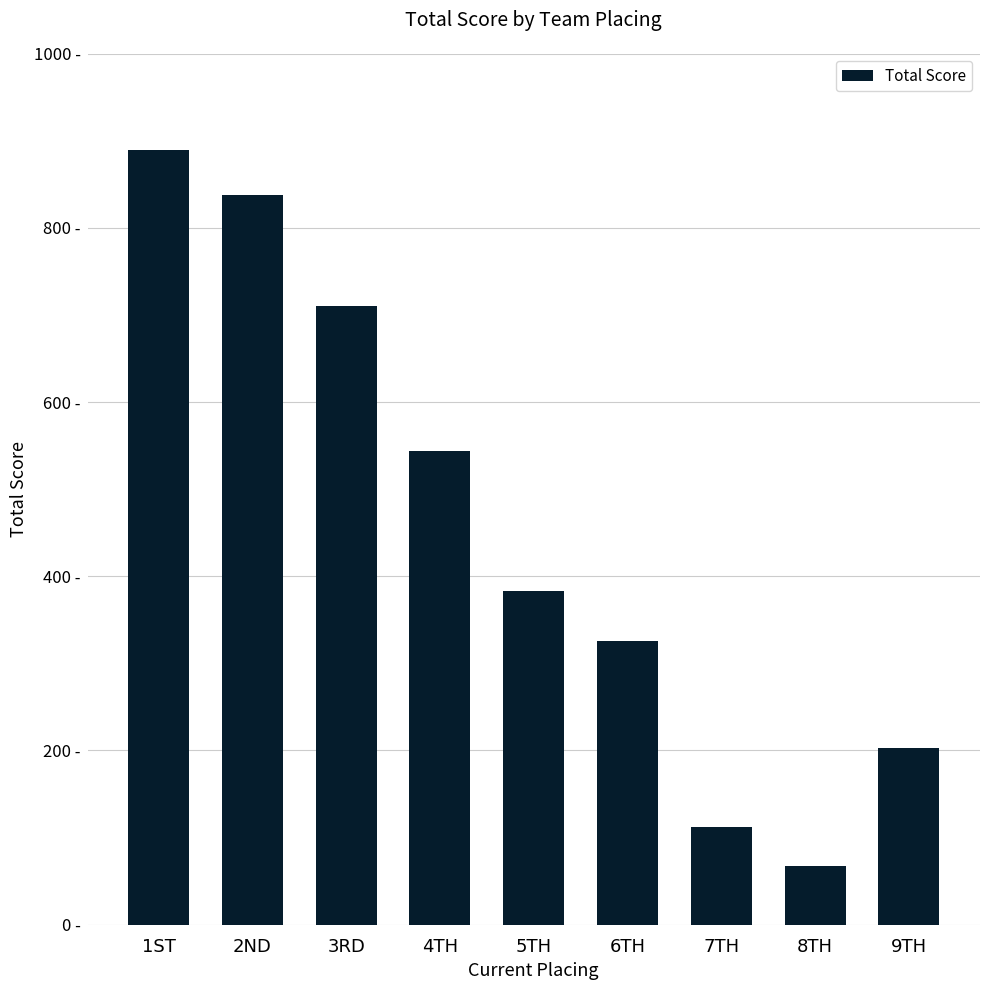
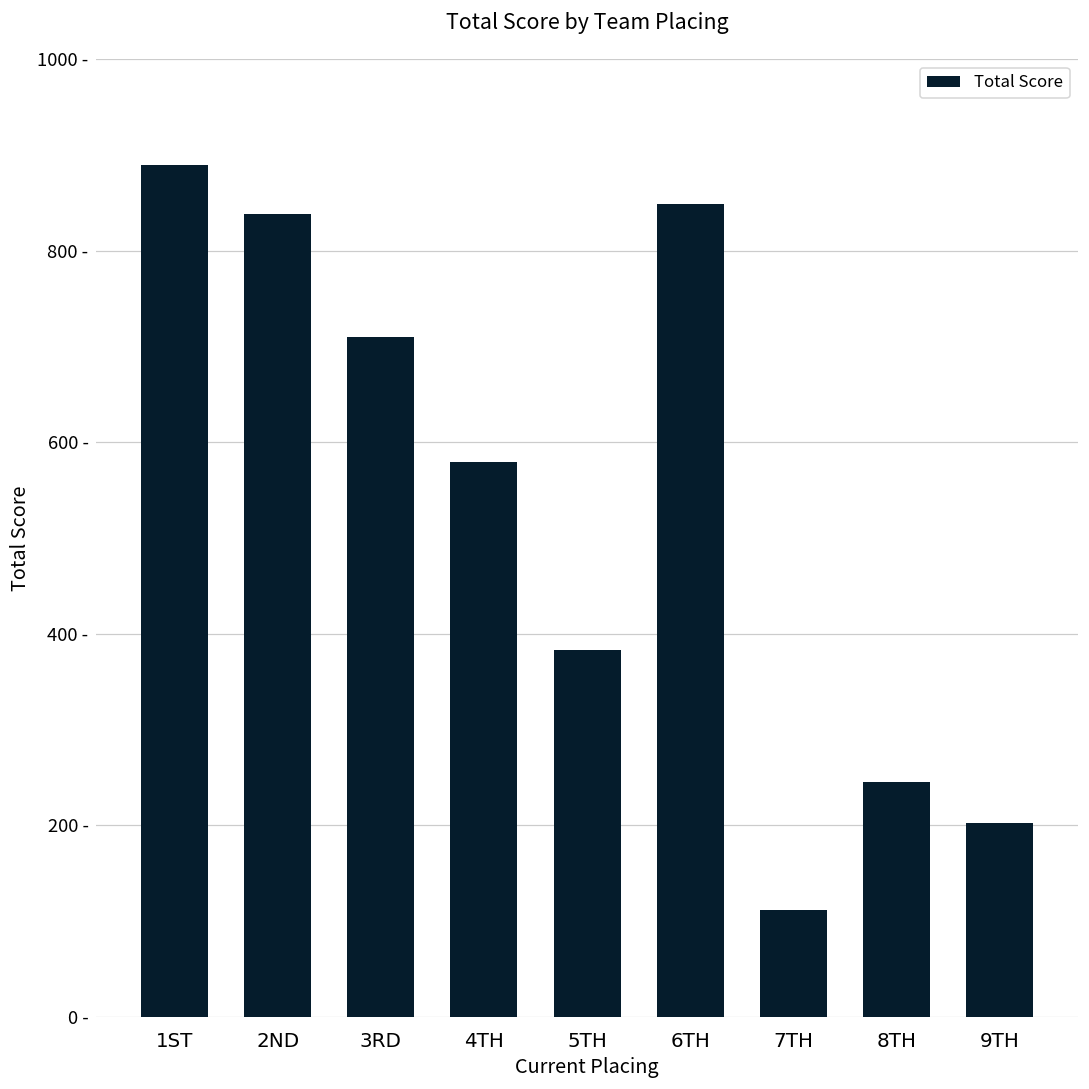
  {
    "1ST": "890 -",
    "2ND": "840 -",
    "3RD": "710 -",
-   "4TH": "540 -",
+   "4TH": "580 -",
    "5TH": "380 -",
-   "6TH": "330 -",
+   "6TH": "850 -",
    "7TH": "110 -",
-   "8TH": "70 -",
+   "8TH": "250 -",
    "9TH": "200 -"
  }
